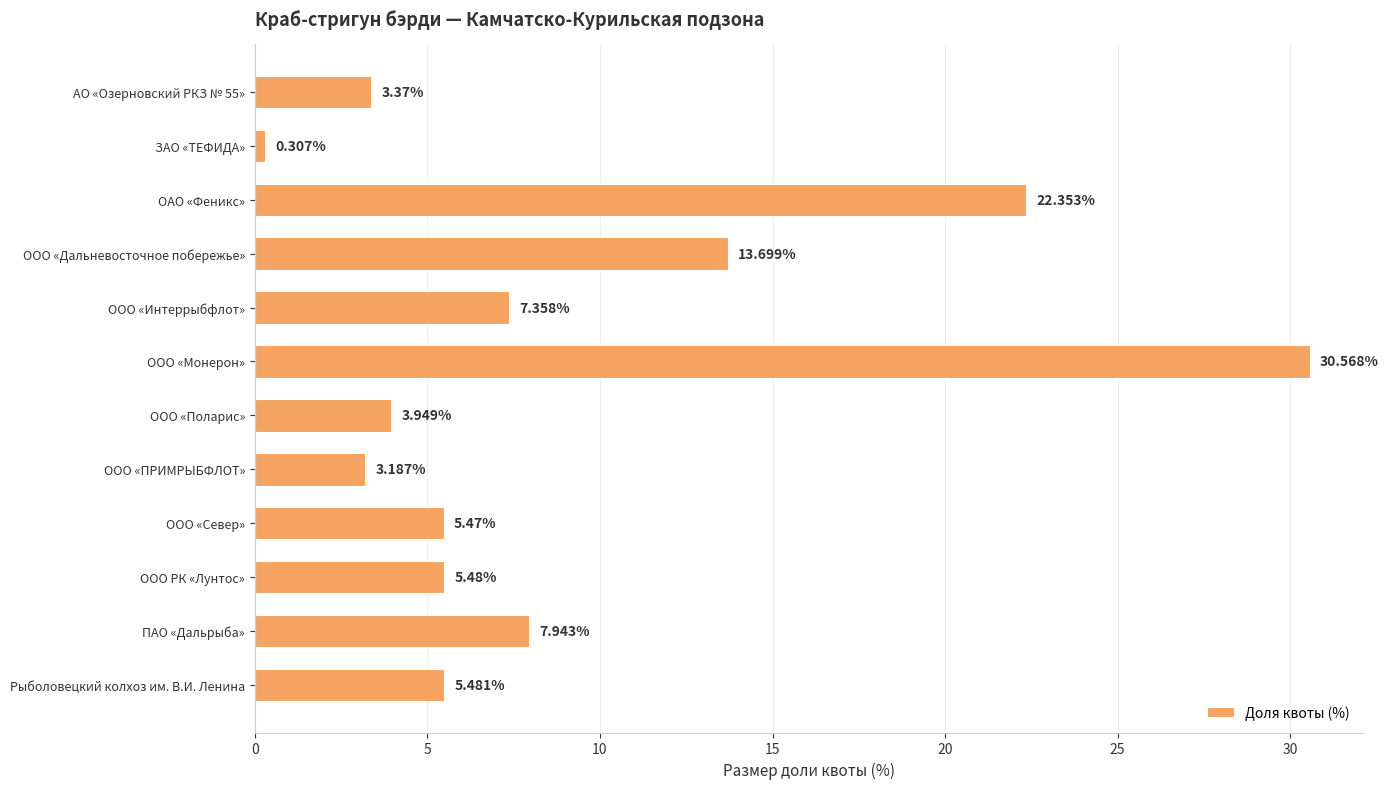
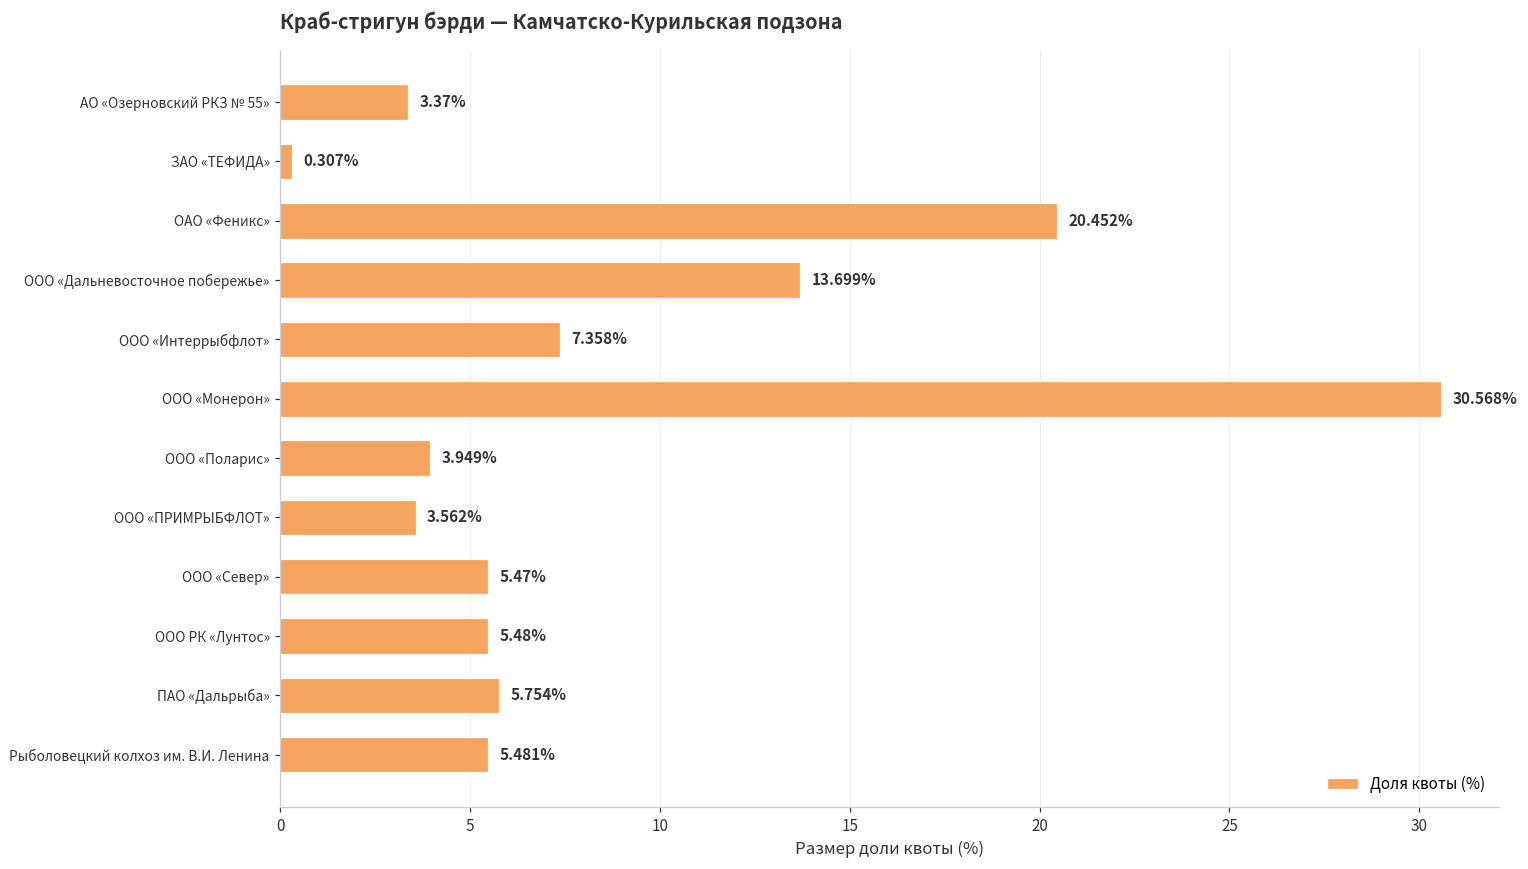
  {
    "АО «Озерновский РКЗ № 55»": "3.37%",
    "ЗАО «ТЕФИДА»": "0.307%",
-   "ОАО «Феникс»": "22.353%",
+   "ОАО «Феникс»": "20.452%",
    "ООО «Дальневосточное побережье»": "13.699%",
    "ООО «Интеррыбфлот»": "7.358%",
    "ООО «Монерон»": "30.568%",
    "ООО «Поларис»": "3.949%",
-   "ООО «ПРИМРЫБФЛОТ»": "3.187%",
+   "ООО «ПРИМРЫБФЛОТ»": "3.562%",
    "ООО «Север»": "5.47%",
    "ООО РК «Лунтос»": "5.48%",
-   "ПАО «Дальрыба»": "7.943%",
+   "ПАО «Дальрыба»": "5.754%",
    "Рыболовецкий колхоз им. В.И. Ленина": "5.481%"
  }
